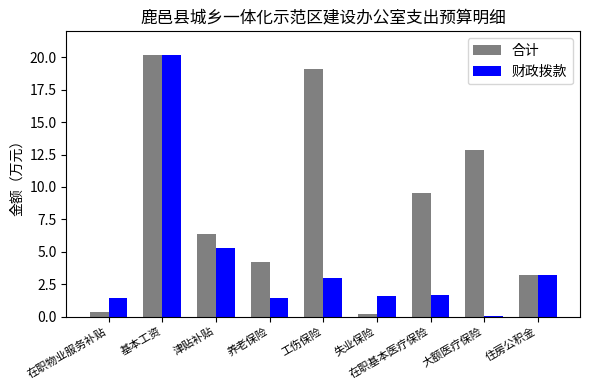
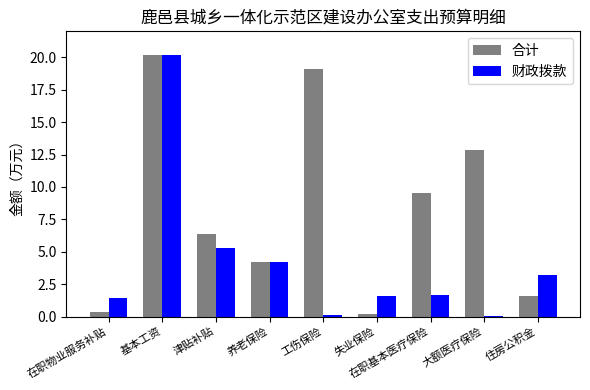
  {
    "合计": {
      "在职物业服务补贴": 0.4,
      "基本工资": 20.2,
      "津贴补贴": 6.3,
      "养老保险": 4.2,
      "工伤保险": 19.1,
      "在职基本医疗保险": 9.5,
      "大额医疗保险": 12.8,
-     "住房公积金": 3.2
+     "住房公积金": 1.6
    },
    "财政拨款": {
      "在职物业服务补贴": 1.4,
      "基本工资": 20.2,
      "津贴补贴": 5.3,
-     "养老保险": 1.4,
-     "工伤保险": 3.0,
+     "养老保险": 4.2,
+     "工伤保险": 0.1,
      "失业保险": 1.6,
      "在职基本医疗保险": 1.7,
      "住房公积金": 3.2
    }
  }
